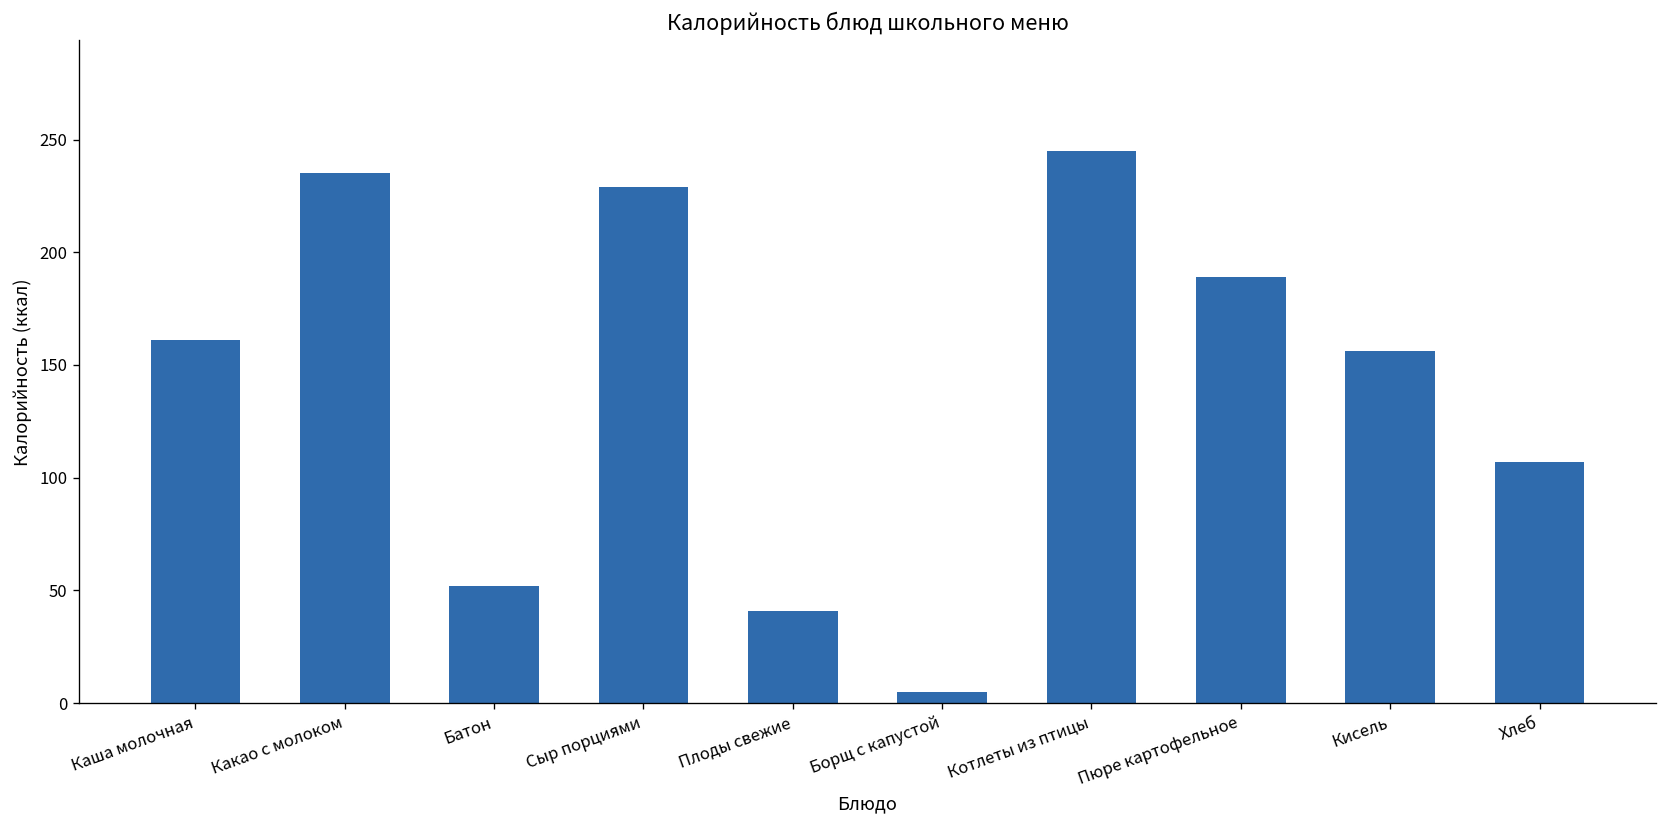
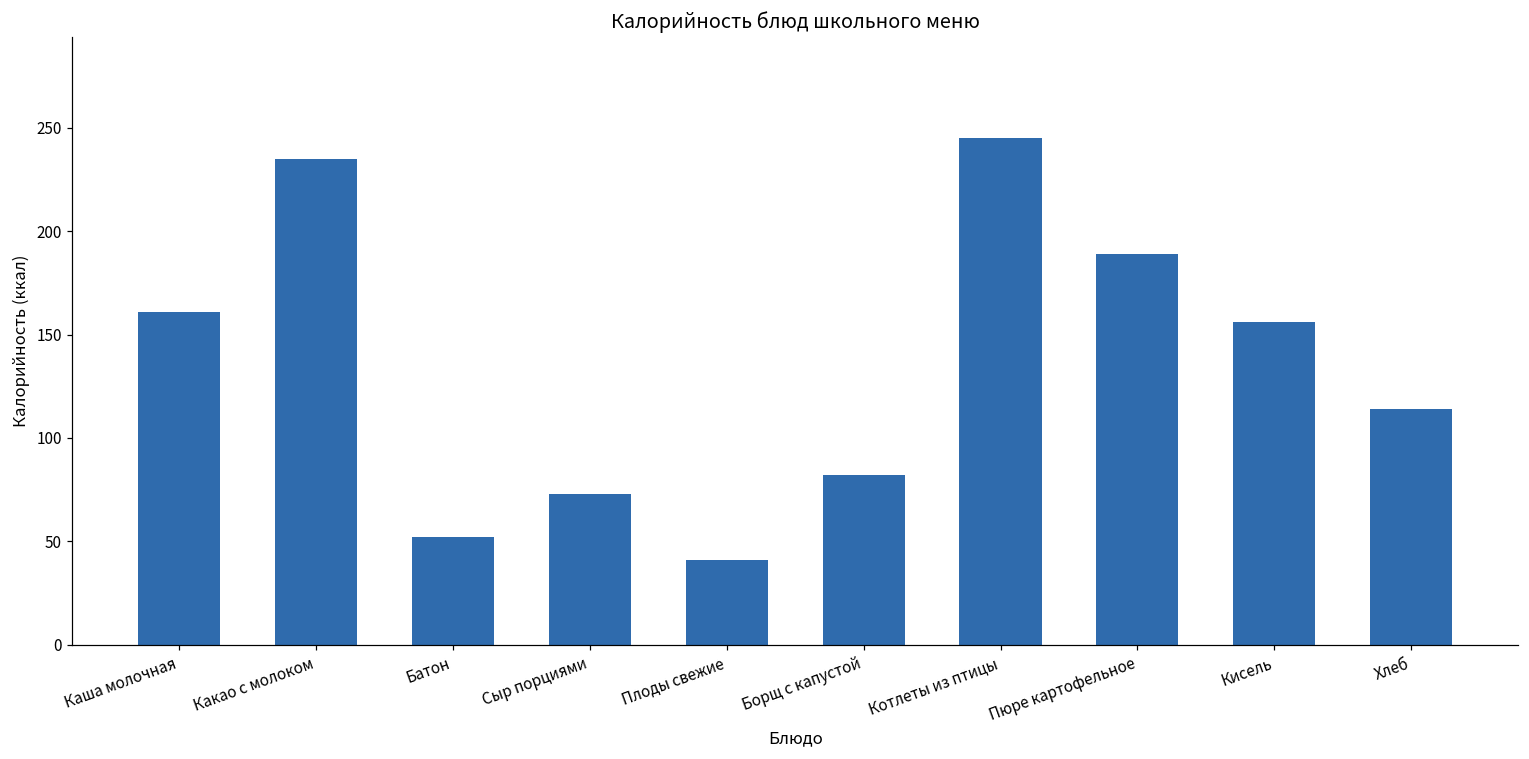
  {
    "Каша молочная": 161,
    "Какао с молоком": 235,
    "Батон": 52,
-   "Сыр порциями": 229,
+   "Сыр порциями": 73,
    "Плоды свежие": 41,
-   "Борщ с капустой": 5,
+   "Борщ с капустой": 82,
    "Котлеты из птицы": 245,
    "Пюре картофельное": 189,
    "Кисель": 156,
-   "Хлеб": 107
+   "Хлеб": 114
  }
